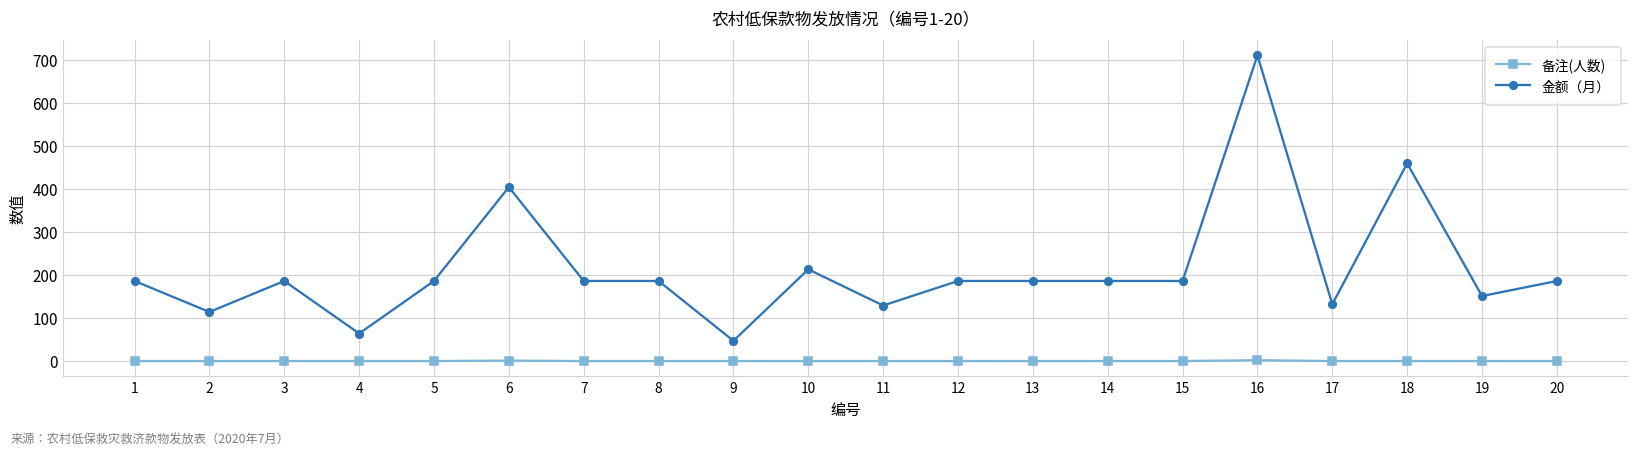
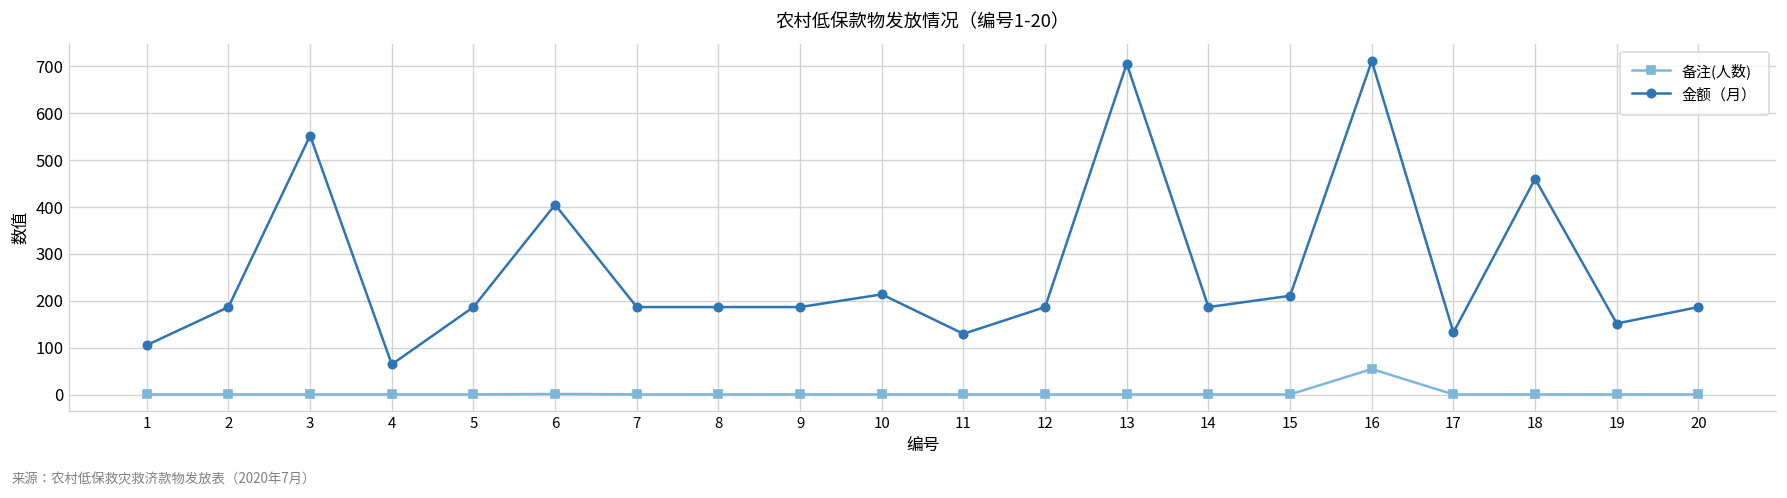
  {
    "备注(人数)": {
      "1": 0,
      "2": 0,
      "3": 0,
      "4": 0,
      "5": 0,
      "6": 0,
      "7": 0,
      "8": 0,
      "9": 0,
      "10": 0,
      "11": 0,
      "12": 0,
      "13": 0,
      "14": 0,
      "15": 0,
-     "16": 0,
+     "16": 60,
      "17": 0,
      "18": 0,
      "19": 0,
      "20": 0
    },
    "金额（月）": {
-     "1": 190,
-     "2": 120,
-     "3": 190,
+     "1": 110,
+     "2": 190,
+     "3": 550,
      "4": 70,
      "5": 190,
      "6": 410,
      "7": 190,
      "8": 190,
-     "9": 50,
+     "9": 190,
      "10": 210,
      "11": 130,
      "12": 190,
-     "13": 190,
+     "13": 710,
      "14": 190,
-     "15": 190,
+     "15": 210,
      "16": 710,
      "17": 130,
      "18": 460,
      "19": 150,
      "20": 190
    }
  }
